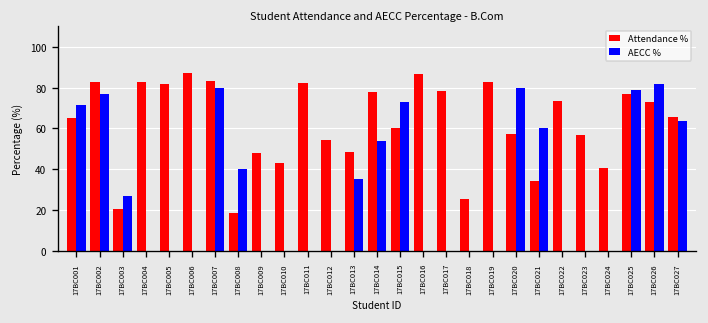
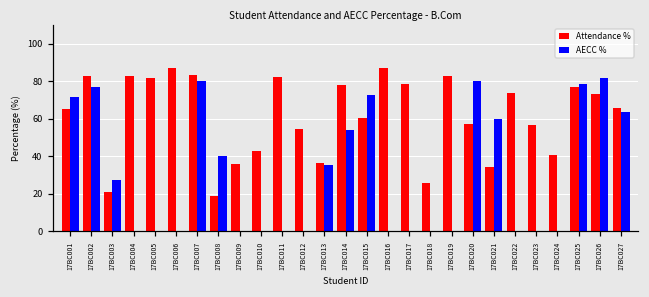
  {
    "Attendance %": {
      "17BC001": 65,
      "17BC002": 83,
      "17BC003": 21,
      "17BC004": 83,
      "17BC005": 82,
      "17BC006": 87,
      "17BC007": 83,
      "17BC008": 19,
-     "17BC009": 48,
+     "17BC009": 36,
      "17BC010": 43,
      "17BC011": 82,
      "17BC012": 55,
-     "17BC013": 48,
+     "17BC013": 36,
      "17BC014": 78,
      "17BC015": 60,
      "17BC016": 87,
      "17BC017": 78,
      "17BC018": 26,
      "17BC019": 83,
      "17BC020": 57,
      "17BC021": 34,
      "17BC022": 74,
      "17BC023": 57,
      "17BC024": 41,
      "17BC025": 77,
      "17BC026": 73,
      "17BC027": 66
    },
    "AECC %": {
      "17BC001": 71,
      "17BC002": 77,
      "17BC003": 27,
      "17BC004": 0,
      "17BC005": 0,
      "17BC006": 0,
      "17BC007": 80,
      "17BC008": 40,
      "17BC009": 0,
      "17BC010": 0,
      "17BC011": 0,
      "17BC012": 0,
      "17BC013": 35,
      "17BC014": 54,
      "17BC015": 73,
      "17BC016": 0,
      "17BC017": 0,
      "17BC018": 0,
      "17BC019": 0,
      "17BC020": 80,
      "17BC021": 60,
      "17BC022": 0,
      "17BC023": 0,
      "17BC024": 0,
      "17BC025": 79,
      "17BC026": 82,
      "17BC027": 64
    }
  }
